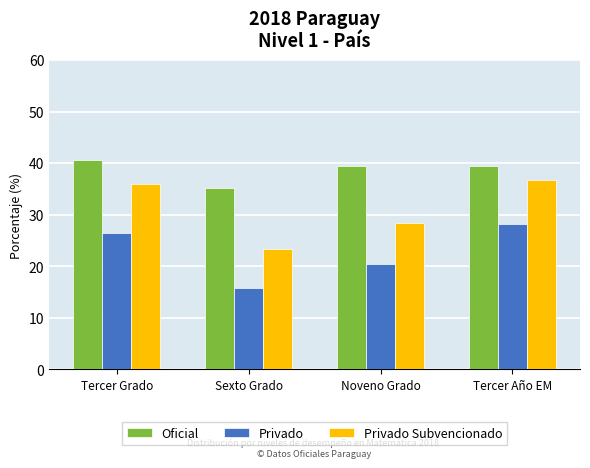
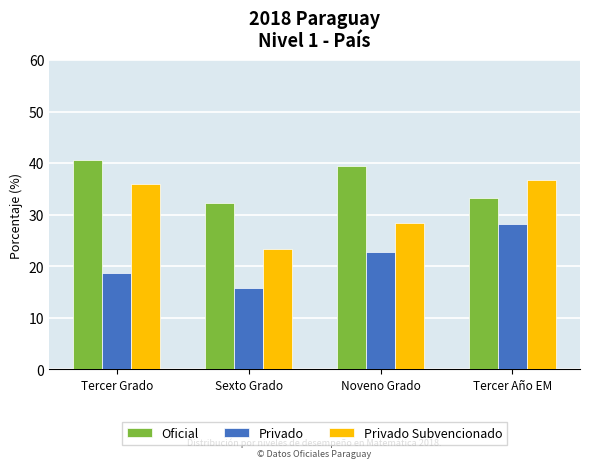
  {
    "Oficial": {
      "Tercer Grado": 41,
-     "Sexto Grado": 35,
+     "Sexto Grado": 32,
      "Noveno Grado": 39,
-     "Tercer Año EM": 40
+     "Tercer Año EM": 33
    },
    "Privado": {
-     "Tercer Grado": 26,
+     "Tercer Grado": 19,
      "Sexto Grado": 16,
-     "Noveno Grado": 21,
+     "Noveno Grado": 23,
      "Tercer Año EM": 28
    },
    "Privado Subvencionado": {
      "Tercer Grado": 36,
      "Sexto Grado": 23,
      "Noveno Grado": 28,
      "Tercer Año EM": 37
    }
  }
